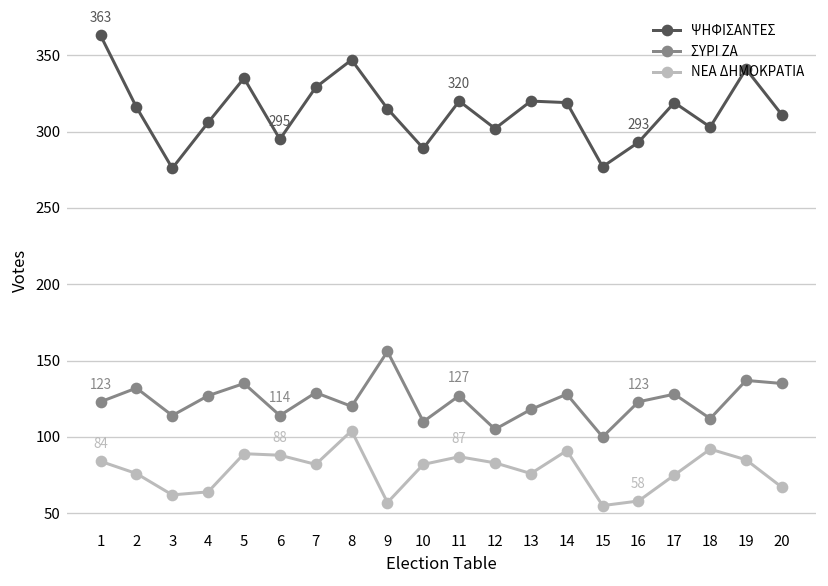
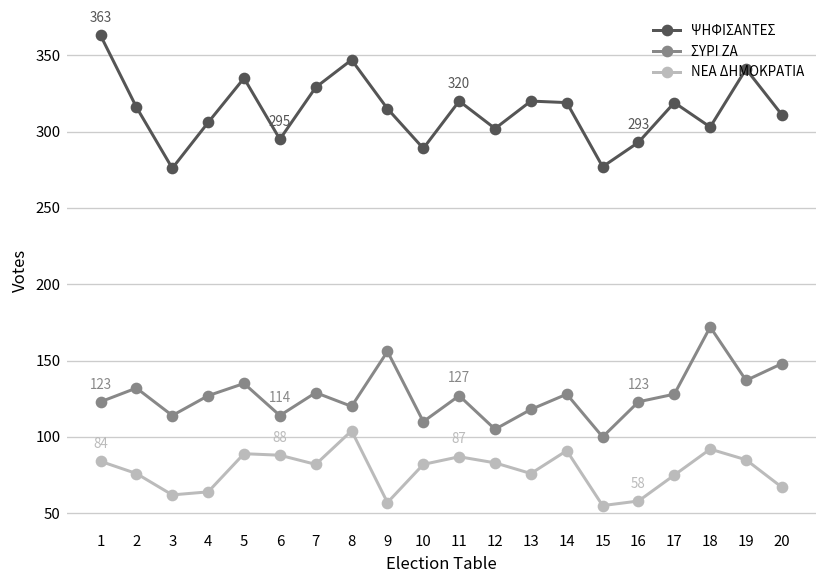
  {
    "ΨΗΦΙΣΑΝΤΕΣ": {
      "1": 363,
      "6": 295,
      "11": 320,
      "16": 293
    },
    "ΣΥΡΙ ΖΑ": {
      "2": 132,
      "3": 114,
      "4": 127,
      "5": 135,
      "7": 129,
      "8": 120,
      "9": 156,
      "10": 110,
      "12": 105,
      "13": 118,
      "14": 128,
      "15": 100,
      "17": 128,
-     "18": 112,
+     "18": 172,
      "19": 137,
-     "20": 135
+     "20": 148
    },
    "ΝΕΑ ΔΗΜΟΚΡΑΤΙΑ": {
      "1": 84,
      "6": 88,
      "11": 87,
      "16": 58
    }
  }
